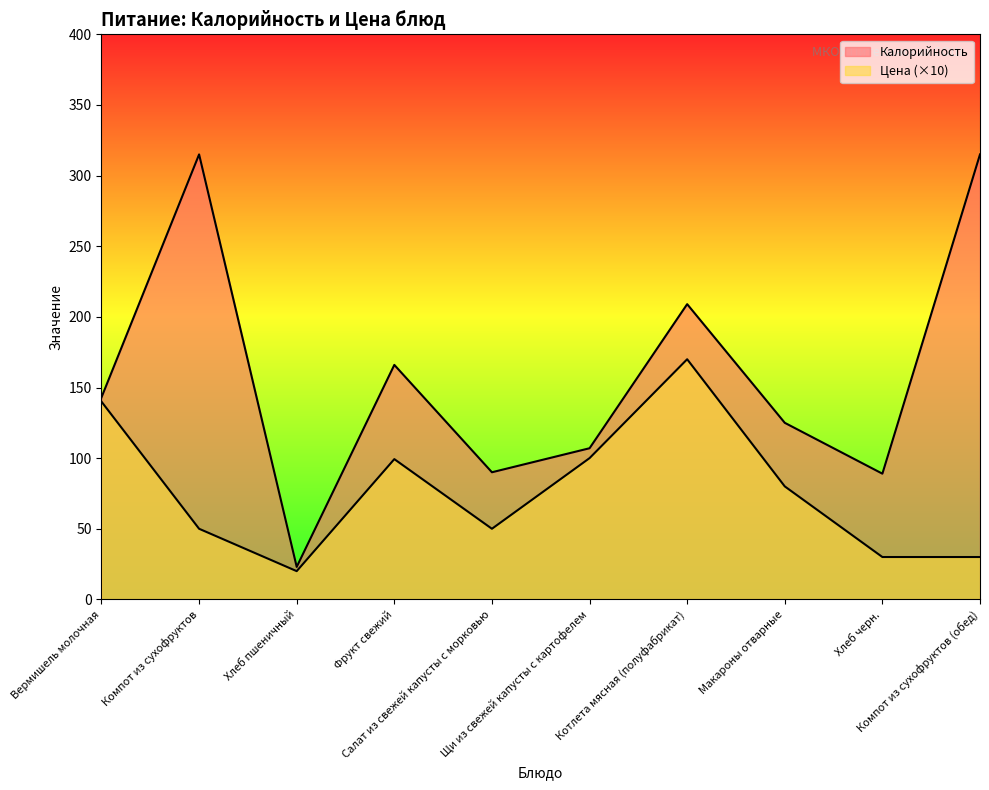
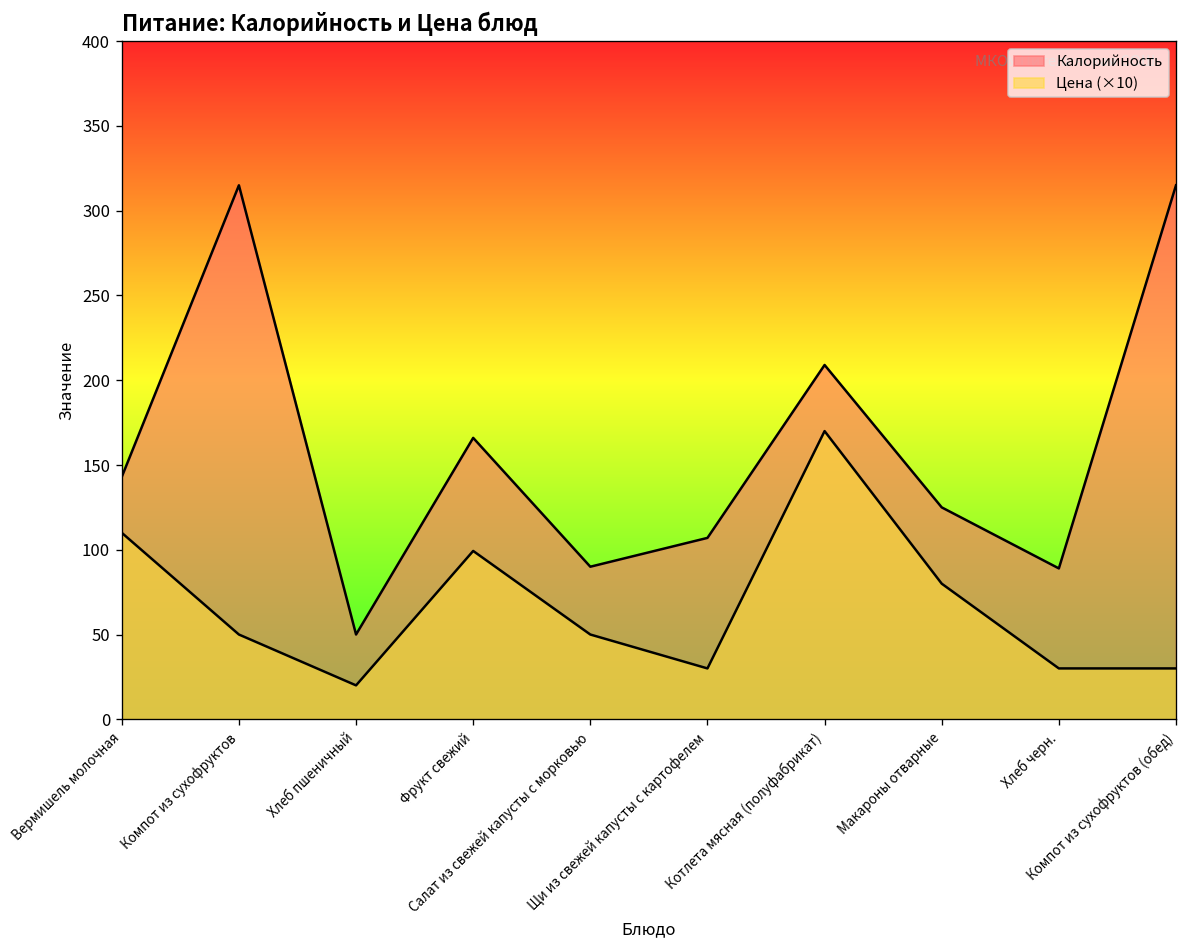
  {
    "Калорийность": {
      "Вермишель молочная": 143,
      "Компот из сухофруктов": 315,
-     "Хлеб пшеничный": 23,
+     "Хлеб пшеничный": 50,
      "Фрукт свежий": 166,
      "Салат из свежей капусты с морковью": 90,
      "Щи из свежей капусты с картофелем": 107,
      "Котлета мясная (полуфабрикат)": 209,
      "Макароны отварные": 125,
      "Хлеб черн.": 89,
      "Компот из сухофруктов (обед)": 315
    },
    "Цена (×10)": {
-     "Вермишель молочная": 140,
+     "Вермишель молочная": 110,
      "Компот из сухофруктов": 50,
      "Хлеб пшеничный": 20,
      "Фрукт свежий": 99,
      "Салат из свежей капусты с морковью": 50,
-     "Щи из свежей капусты с картофелем": 100,
+     "Щи из свежей капусты с картофелем": 30,
      "Котлета мясная (полуфабрикат)": 170,
      "Макароны отварные": 80,
      "Хлеб черн.": 30,
      "Компот из сухофруктов (обед)": 30
    }
  }
